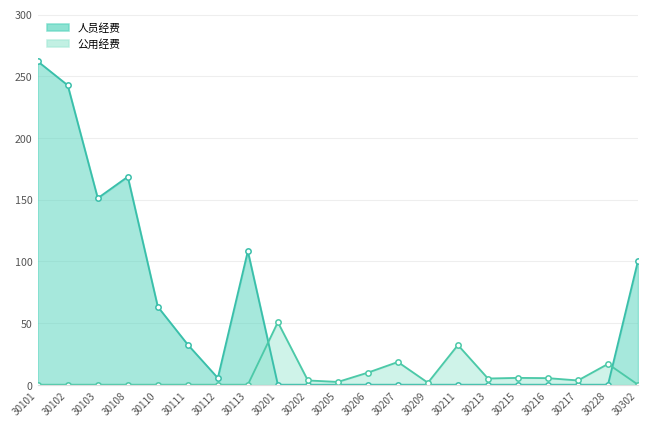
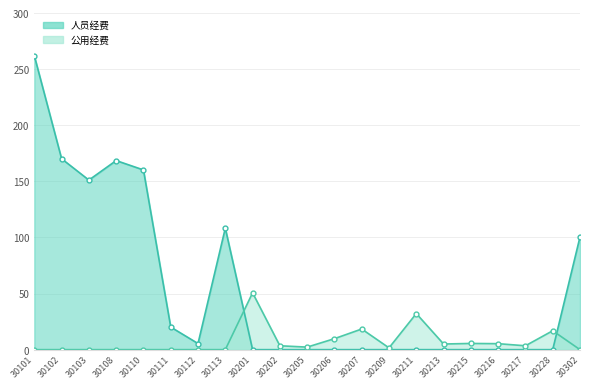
  {
    "人员经费": {
      "30101": 262,
-     "30102": 243,
+     "30102": 170,
      "30103": 151,
      "30108": 169,
-     "30110": 63,
-     "30111": 32,
+     "30110": 160,
+     "30111": 20,
      "30112": 5,
      "30113": 108,
      "30201": 0,
      "30202": 0,
      "30206": 0,
      "30207": 0,
      "30211": 0,
      "30213": 0,
      "30215": 0,
      "30216": 0,
      "30217": 0,
      "30228": 0,
      "30302": 101
    },
    "公用经费": {
      "30101": 0,
      "30102": 0,
      "30103": 0,
      "30108": 0,
      "30110": 0,
      "30111": 0,
      "30112": 0,
      "30113": 0,
      "30201": 51,
      "30202": 3,
      "30206": 10,
      "30207": 18,
      "30211": 32,
      "30213": 5,
      "30215": 6,
      "30216": 5,
      "30217": 3,
      "30228": 17,
      "30302": 0
    }
  }
